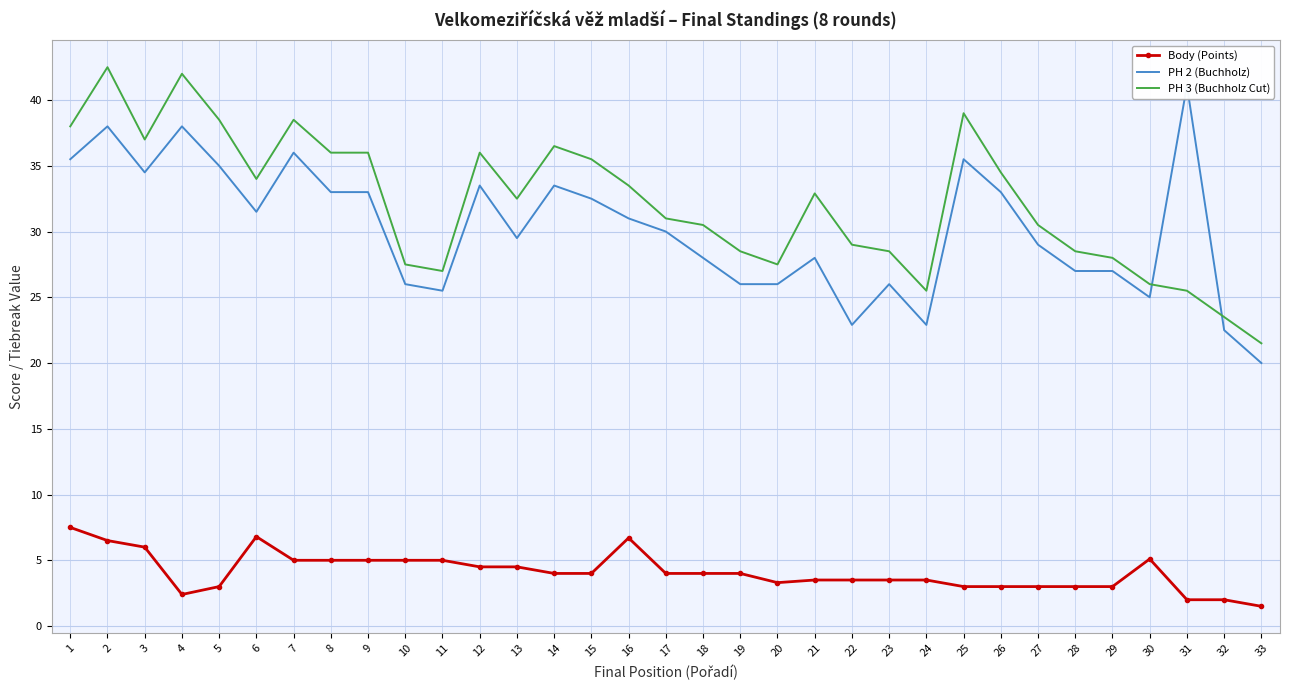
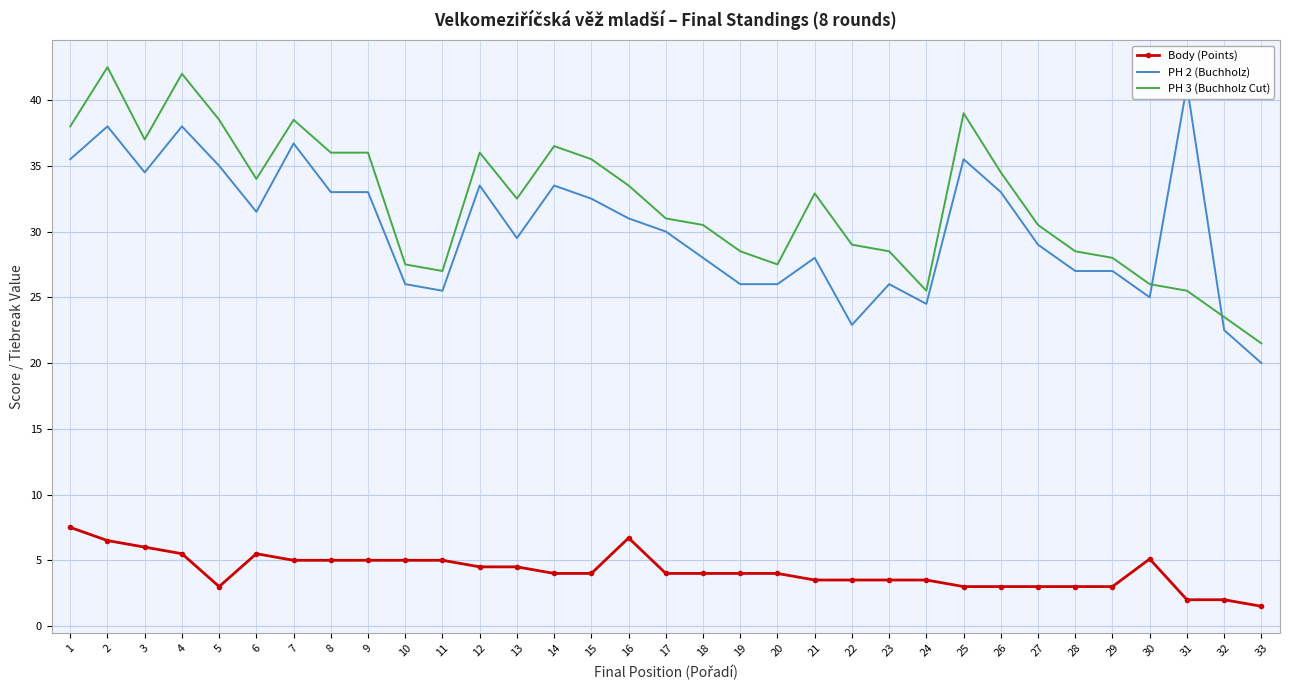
  {
    "Body (Points)": {
      "1": 7.5,
      "2": 6.5,
      "3": 6.0,
-     "4": 2.4,
+     "4": 5.5,
      "5": 3.0,
-     "6": 6.8,
+     "6": 5.5,
      "7": 5.0,
      "8": 5.0,
      "9": 5.0,
      "10": 5.0,
      "11": 5.0,
      "12": 4.5,
      "13": 4.5,
      "14": 4.0,
      "15": 4.0,
      "16": 6.7,
      "17": 4.0,
      "18": 4.0,
      "19": 4.0,
-     "20": 3.3,
+     "20": 4.0,
      "21": 3.5,
      "22": 3.5,
      "23": 3.5,
      "24": 3.5,
      "25": 3.0,
      "26": 3.0,
      "27": 3.0,
      "28": 3.0,
      "29": 3.0,
      "30": 5.1,
      "31": 2.0,
      "32": 2.0,
      "33": 1.5
    },
    "PH 2 (Buchholz)": {
      "1": 35.5,
      "2": 38.0,
      "3": 34.5,
      "4": 38.0,
      "5": 35.0,
      "6": 31.5,
-     "7": 36.0,
+     "7": 36.7,
      "8": 33.0,
      "9": 33.0,
      "10": 26.0,
      "11": 25.5,
      "12": 33.5,
      "13": 29.5,
      "14": 33.5,
      "15": 32.5,
      "16": 31.0,
      "17": 30.0,
      "18": 28.0,
      "19": 26.0,
      "20": 26.0,
      "21": 28.0,
      "22": 22.9,
      "23": 26.0,
-     "24": 22.9,
+     "24": 24.5,
      "25": 35.5,
      "26": 33.0,
      "27": 29.0,
      "28": 27.0,
      "29": 27.0,
      "30": 25.0,
      "32": 22.5,
      "33": 20.0
    },
    "PH 3 (Buchholz Cut)": {
      "1": 38.0,
      "2": 42.5,
      "3": 37.0,
      "4": 42.0,
      "5": 38.5,
      "6": 34.0,
      "7": 38.5,
      "8": 36.0,
      "9": 36.0,
      "10": 27.5,
      "11": 27.0,
      "12": 36.0,
      "13": 32.5,
      "14": 36.5,
      "15": 35.5,
      "16": 33.5,
      "17": 31.0,
      "18": 30.5,
      "19": 28.5,
      "20": 27.5,
      "21": 32.9,
      "22": 29.0,
      "23": 28.5,
      "24": 25.5,
      "25": 39.0,
      "26": 34.5,
      "27": 30.5,
      "28": 28.5,
      "29": 28.0,
      "30": 26.0,
      "31": 25.5,
      "32": 23.5,
      "33": 21.5
    }
  }
